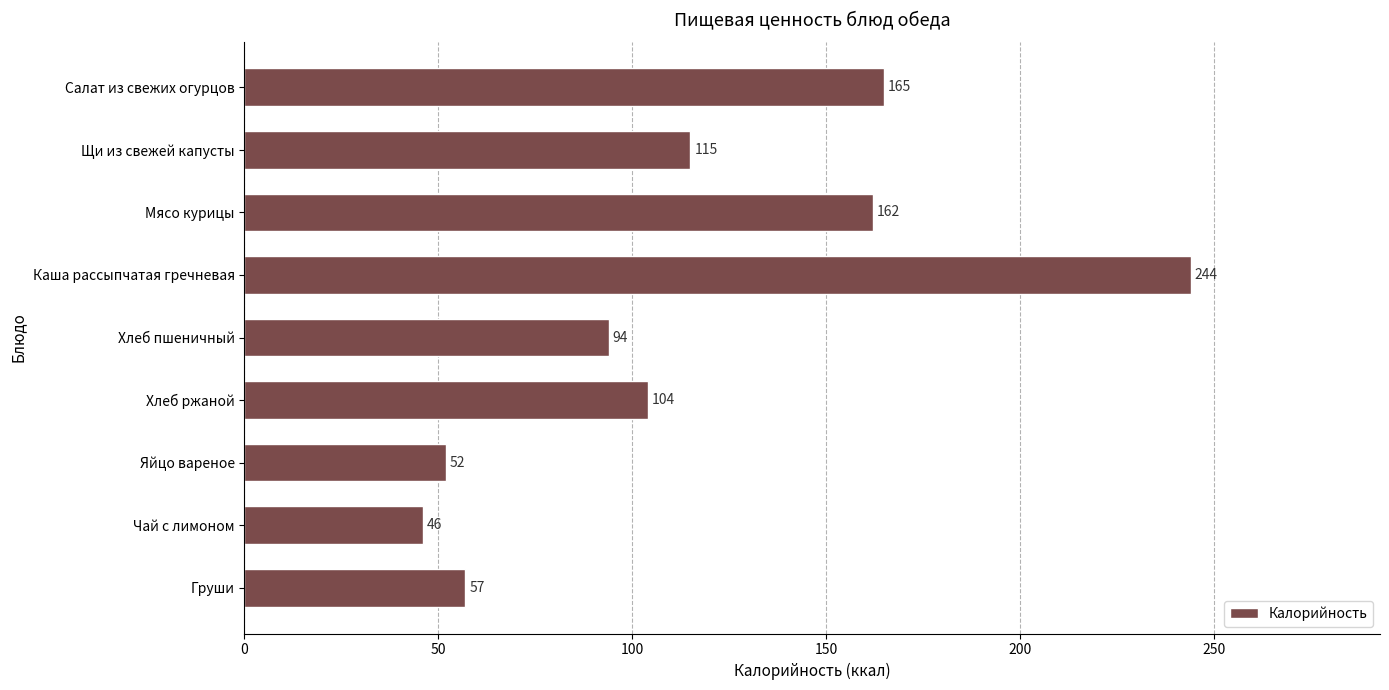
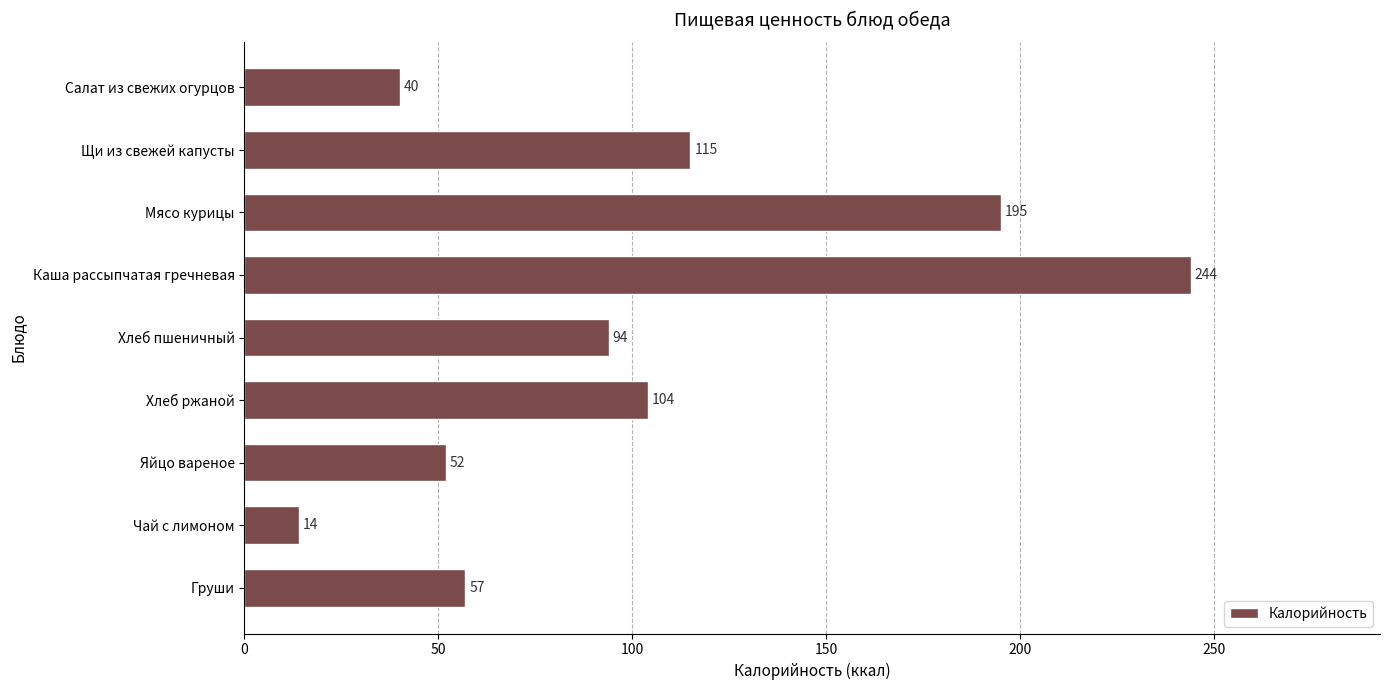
  {
-   "Салат из свежих огурцов": 165,
+   "Салат из свежих огурцов": 40,
    "Щи из свежей капусты": 115,
-   "Мясо курицы": 162,
+   "Мясо курицы": 195,
    "Каша рассыпчатая гречневая": 244,
    "Хлеб пшеничный": 94,
    "Хлеб ржаной": 104,
    "Яйцо вареное": 52,
-   "Чай с лимоном": 46,
+   "Чай с лимоном": 14,
    "Груши": 57
  }
